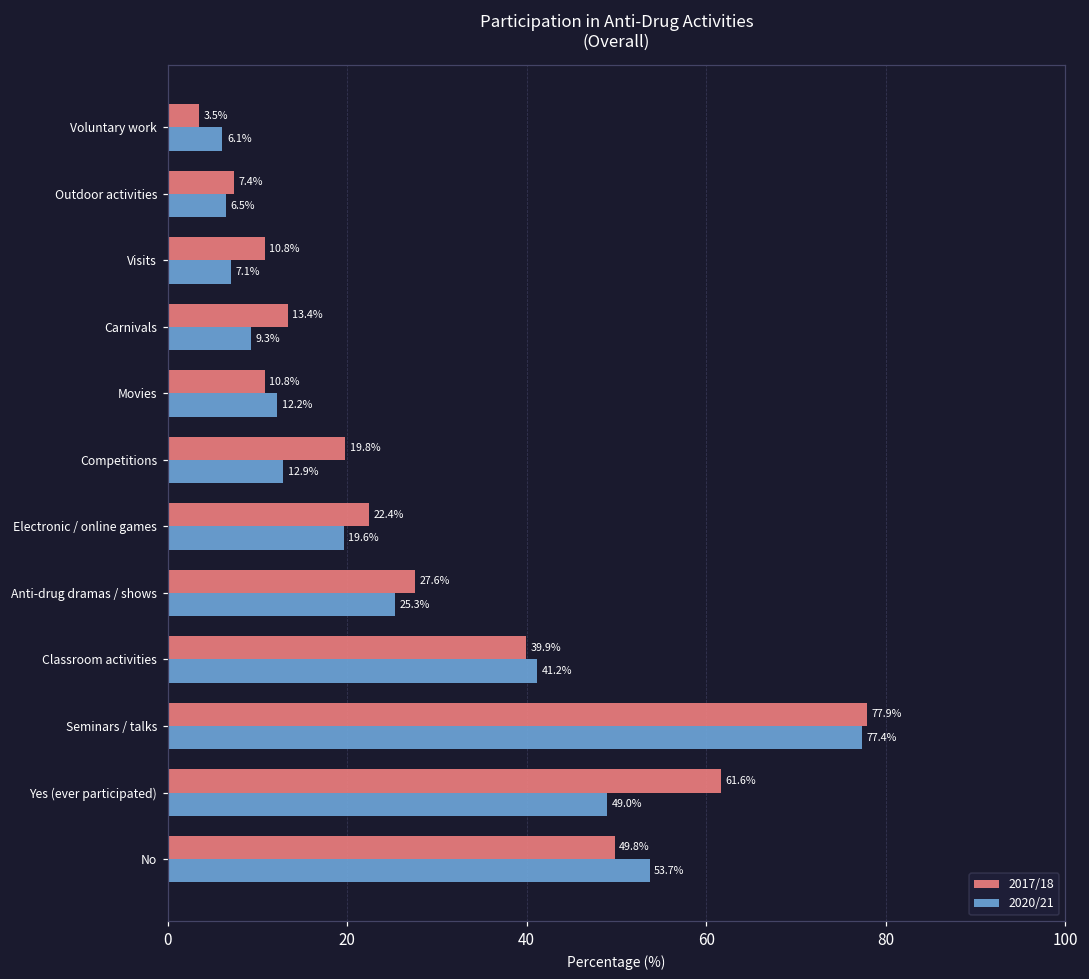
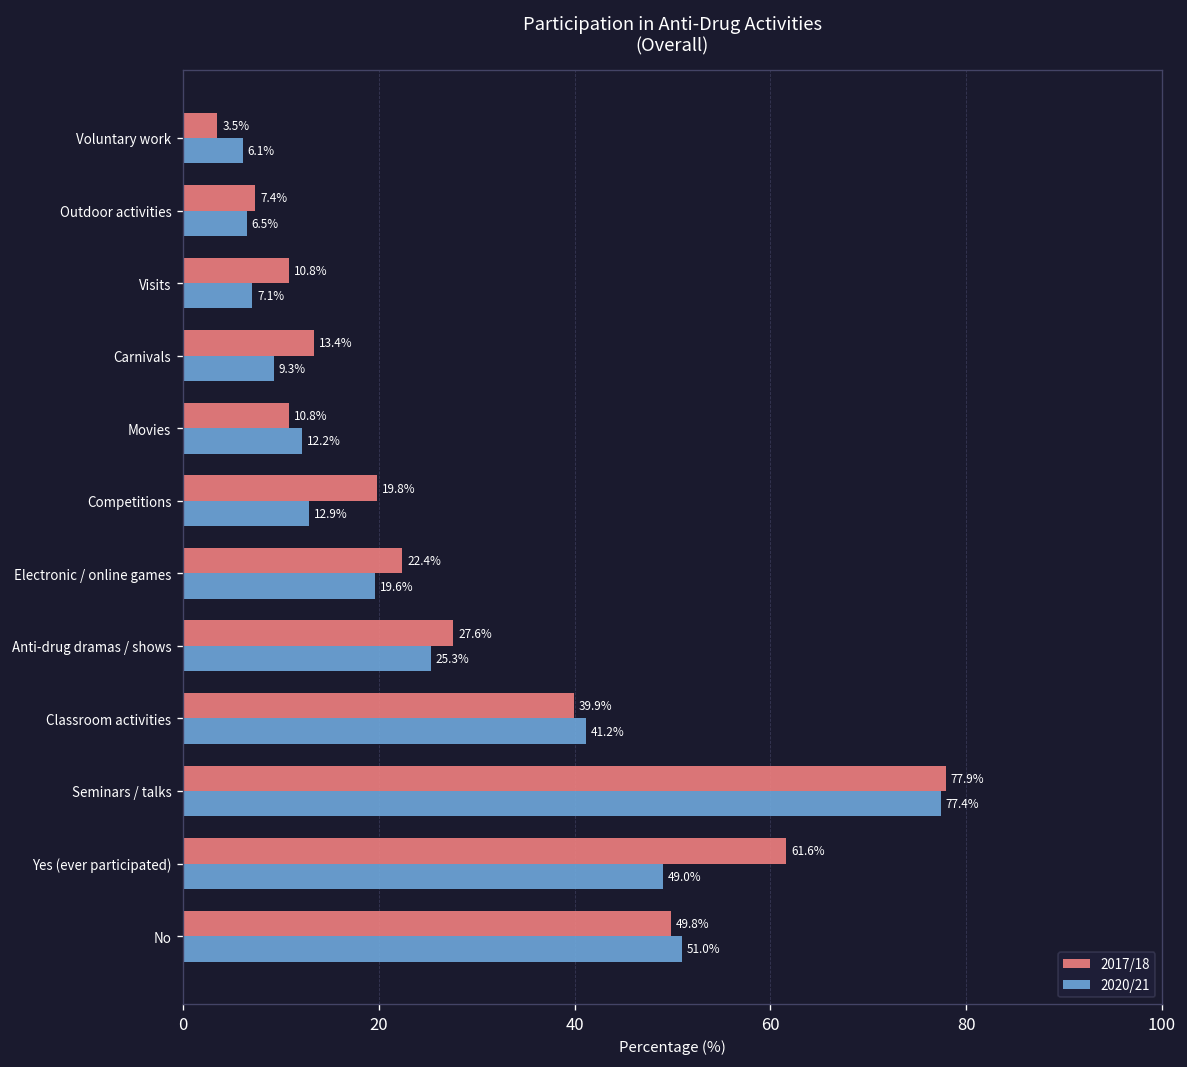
  {
    "2017/18": {
      "Voluntary work": "3.5%",
      "Outdoor activities": "7.4%",
      "Visits": "10.8%",
      "Carnivals": "13.4%",
      "Movies": "10.8%",
      "Competitions": "19.8%",
      "Electronic / online games": "22.4%",
      "Anti-drug dramas / shows": "27.6%",
      "Classroom activities": "39.9%",
      "Seminars / talks": "77.9%",
      "Yes (ever participated)": "61.6%",
      "No": "49.8%"
    },
    "2020/21": {
      "Voluntary work": "6.1%",
      "Outdoor activities": "6.5%",
      "Visits": "7.1%",
      "Carnivals": "9.3%",
      "Movies": "12.2%",
      "Competitions": "12.9%",
      "Electronic / online games": "19.6%",
      "Anti-drug dramas / shows": "25.3%",
      "Classroom activities": "41.2%",
      "Seminars / talks": "77.4%",
      "Yes (ever participated)": "49.0%",
-     "No": "53.7%"
+     "No": "51.0%"
    }
  }
